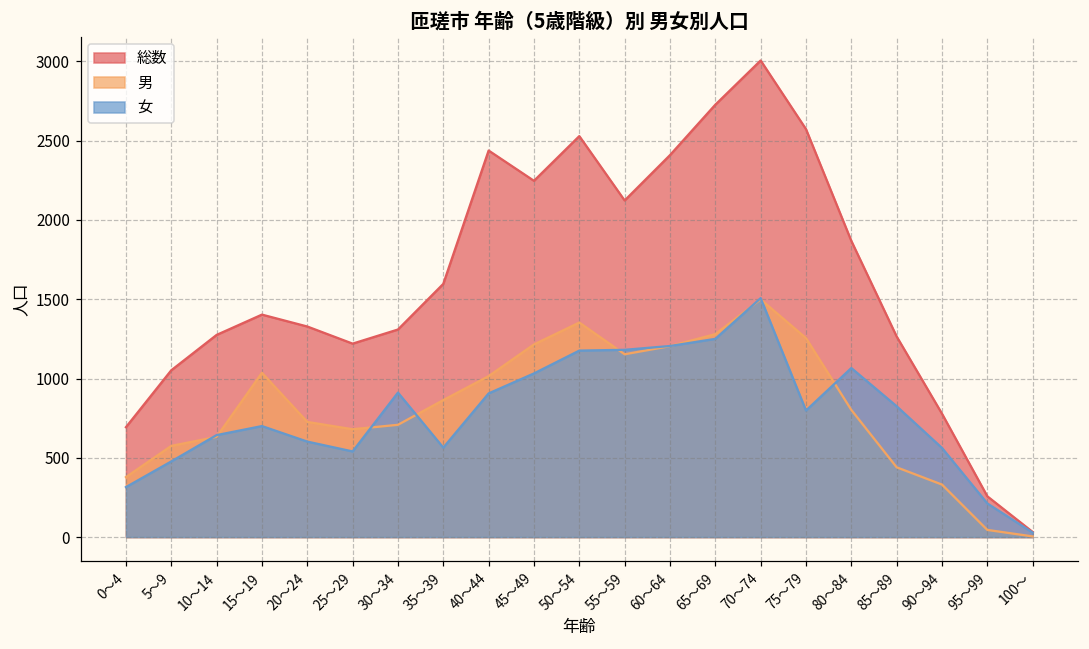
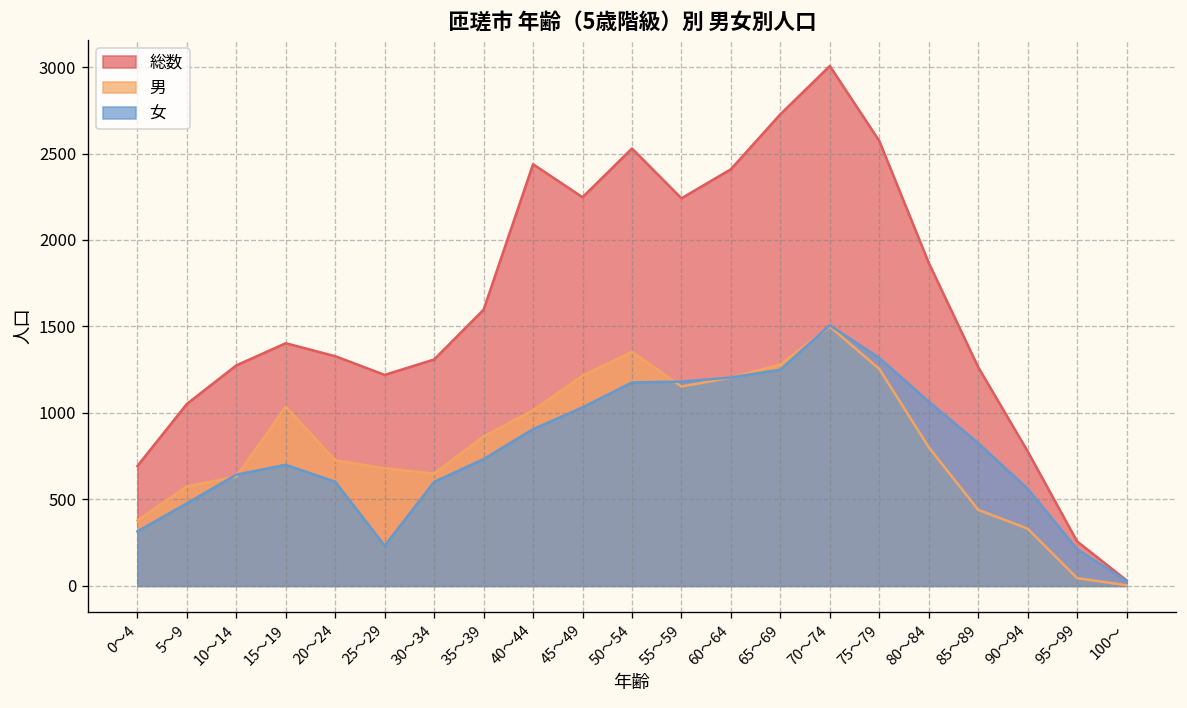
  {
    "総数": {
      "0～4": 690,
      "5～9": 1050,
      "10～14": 1280,
      "15～19": 1400,
      "20～24": 1330,
      "25～29": 1220,
      "30～34": 1310,
      "35～39": 1600,
      "40～44": 2440,
      "45～49": 2250,
      "50～54": 2530,
-     "55～59": 2120,
+     "55～59": 2240,
      "60～64": 2410,
      "65～69": 2730,
      "70～74": 3010,
      "75～79": 2570,
      "80～84": 1870,
      "85～89": 1270,
      "90～94": 780,
      "95～99": 260
    },
    "男": {
      "0～4": 380,
      "5～9": 580,
      "15～19": 1040,
      "20～24": 730,
      "25～29": 680,
-     "30～34": 710,
+     "30～34": 650,
      "35～39": 860,
      "40～44": 1020,
      "45～49": 1220,
      "50～54": 1350,
      "55～59": 1150,
      "65～69": 1280,
      "75～79": 1260,
      "80～84": 800,
      "85～89": 440,
      "90～94": 330,
      "95～99": 50,
      "100～": 0
    },
    "女": {
      "0～4": 320,
      "5～9": 480,
      "15～19": 700,
      "20～24": 600,
-     "25～29": 540,
-     "30～34": 910,
-     "35～39": 560,
+     "25～29": 230,
+     "30～34": 600,
+     "35～39": 730,
      "40～44": 910,
      "45～49": 1030,
      "50～54": 1180,
      "55～59": 1180,
      "65～69": 1250,
-     "75～79": 800,
+     "75～79": 1320,
      "80～84": 1070,
      "85～89": 830,
      "90～94": 560,
      "95～99": 210
    }
  }
